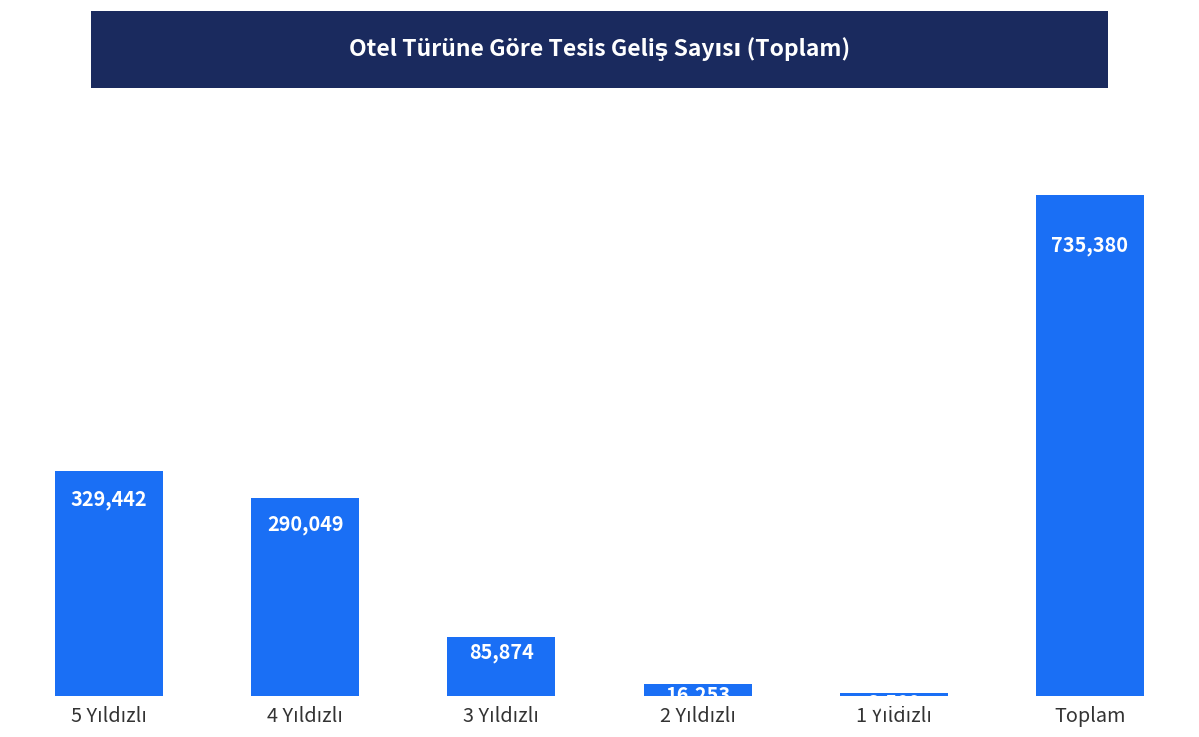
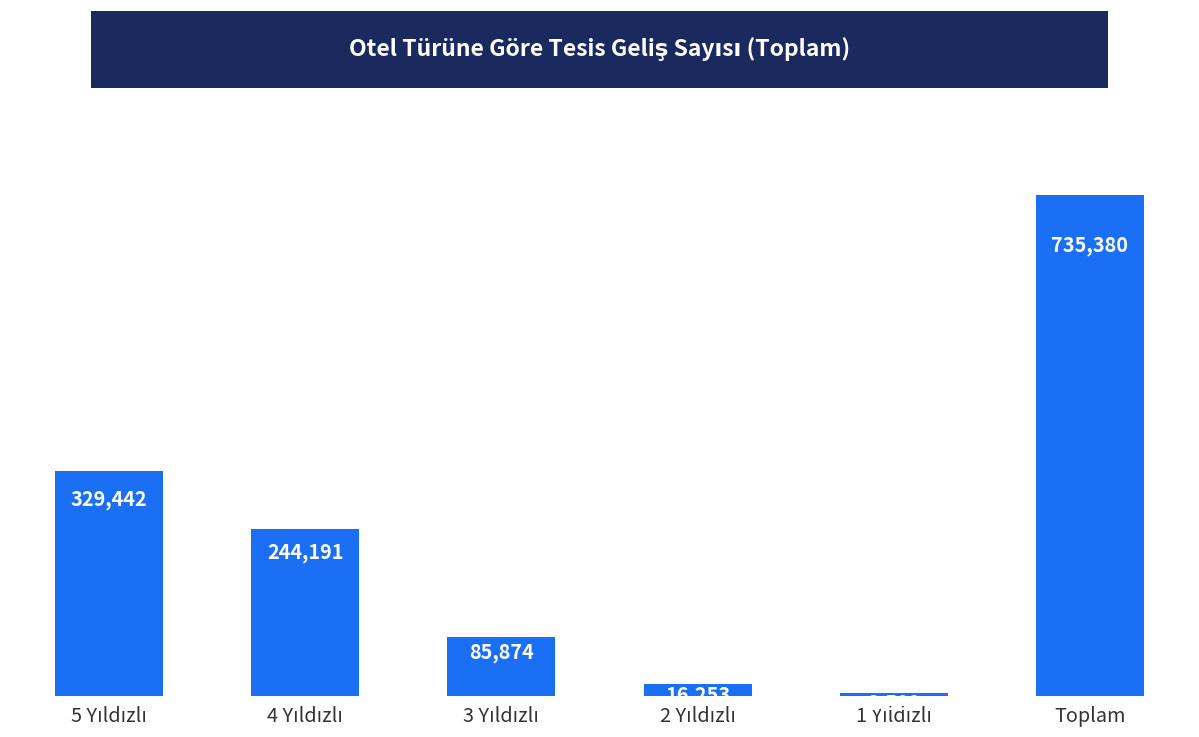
  {
    "5 Yıldızlı": "329,442",
-   "4 Yıldızlı": "290,049",
+   "4 Yıldızlı": "244,191",
    "3 Yıldızlı": "85,874",
    "Toplam": "735,380"
  }
